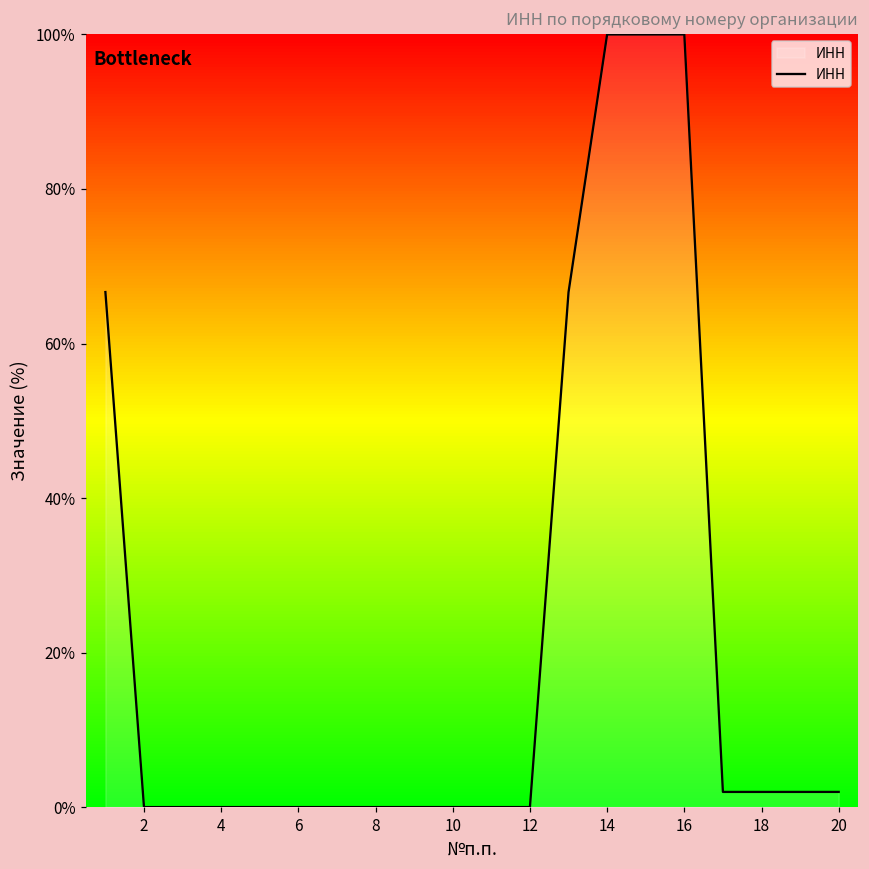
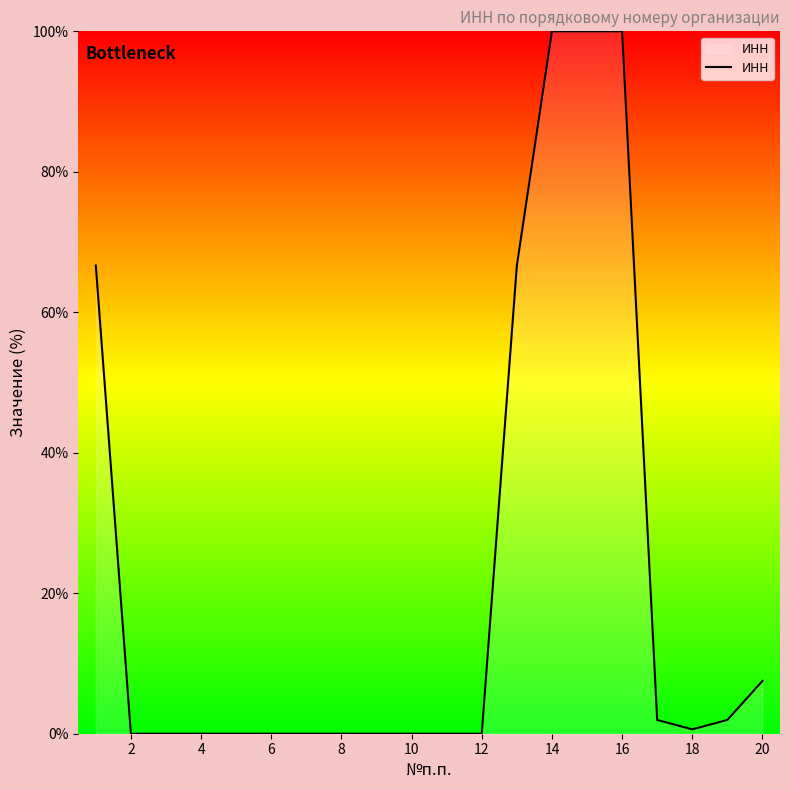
  {
    "2": "0%",
    "4": "0%",
    "6": "0%",
    "8": "0%",
    "10": "0%",
    "12": "0%",
    "14": "100%",
    "16": "100%",
-   "18": "2%",
-   "20": "2%"
+   "18": "1%",
+   "20": "8%"
  }
